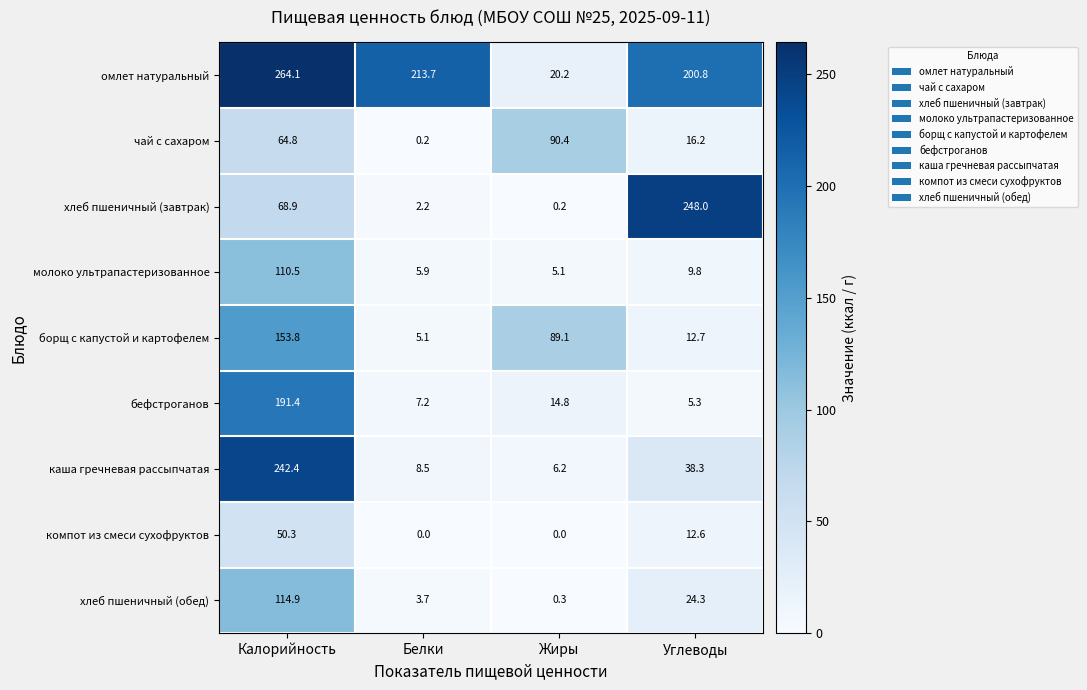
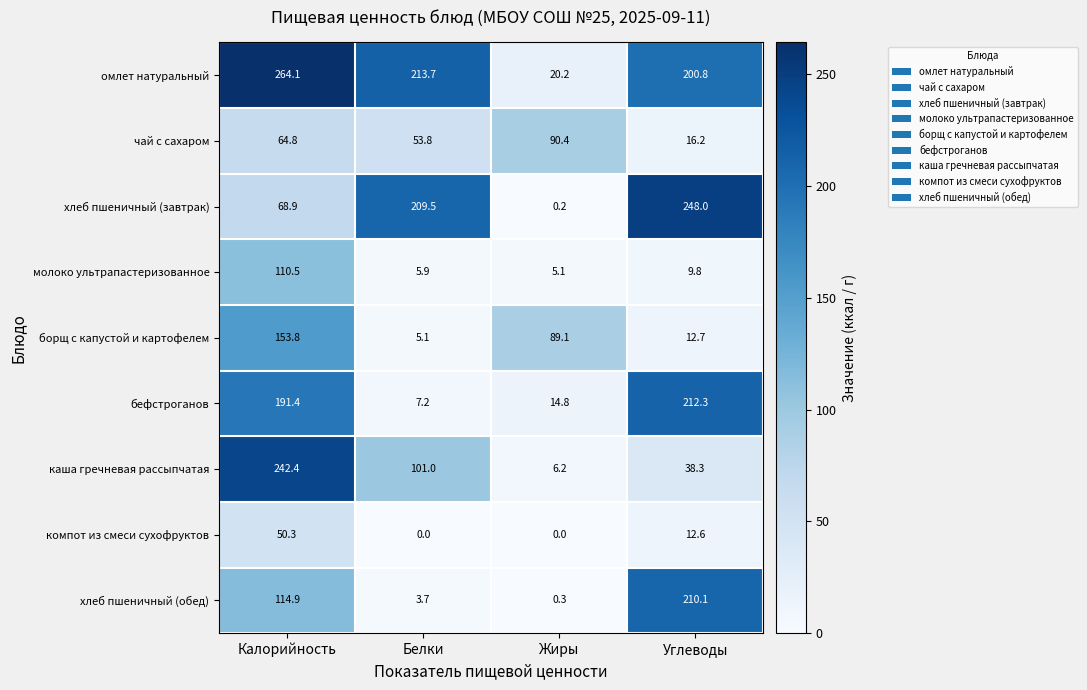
  {
    "омлет натуральный": {
      "Калорийность": 264.1,
      "Белки": 213.7,
      "Жиры": 20.2,
      "Углеводы": 200.8
    },
    "чай с сахаром": {
      "Калорийность": 64.8,
-     "Белки": 0.2,
+     "Белки": 53.8,
      "Жиры": 90.4,
      "Углеводы": 16.2
    },
    "хлеб пшеничный (завтрак)": {
      "Калорийность": 68.9,
-     "Белки": 2.2,
+     "Белки": 209.5,
      "Жиры": 0.2,
      "Углеводы": 248.0
    },
    "молоко ультрапастеризованное": {
      "Калорийность": 110.5,
      "Белки": 5.9,
      "Жиры": 5.1,
      "Углеводы": 9.8
    },
    "борщ с капустой и картофелем": {
      "Калорийность": 153.8,
      "Белки": 5.1,
      "Жиры": 89.1,
      "Углеводы": 12.7
    },
    "бефстроганов": {
      "Калорийность": 191.4,
      "Белки": 7.2,
      "Жиры": 14.8,
-     "Углеводы": 5.3
+     "Углеводы": 212.3
    },
    "каша гречневая рассыпчатая": {
      "Калорийность": 242.4,
-     "Белки": 8.5,
+     "Белки": 101.0,
      "Жиры": 6.2,
      "Углеводы": 38.3
    },
    "компот из смеси сухофруктов": {
      "Калорийность": 50.3,
      "Белки": 0.0,
      "Жиры": 0.0,
      "Углеводы": 12.6
    },
    "хлеб пшеничный (обед)": {
      "Калорийность": 114.9,
      "Белки": 3.7,
      "Жиры": 0.3,
-     "Углеводы": 24.3
+     "Углеводы": 210.1
    }
  }
